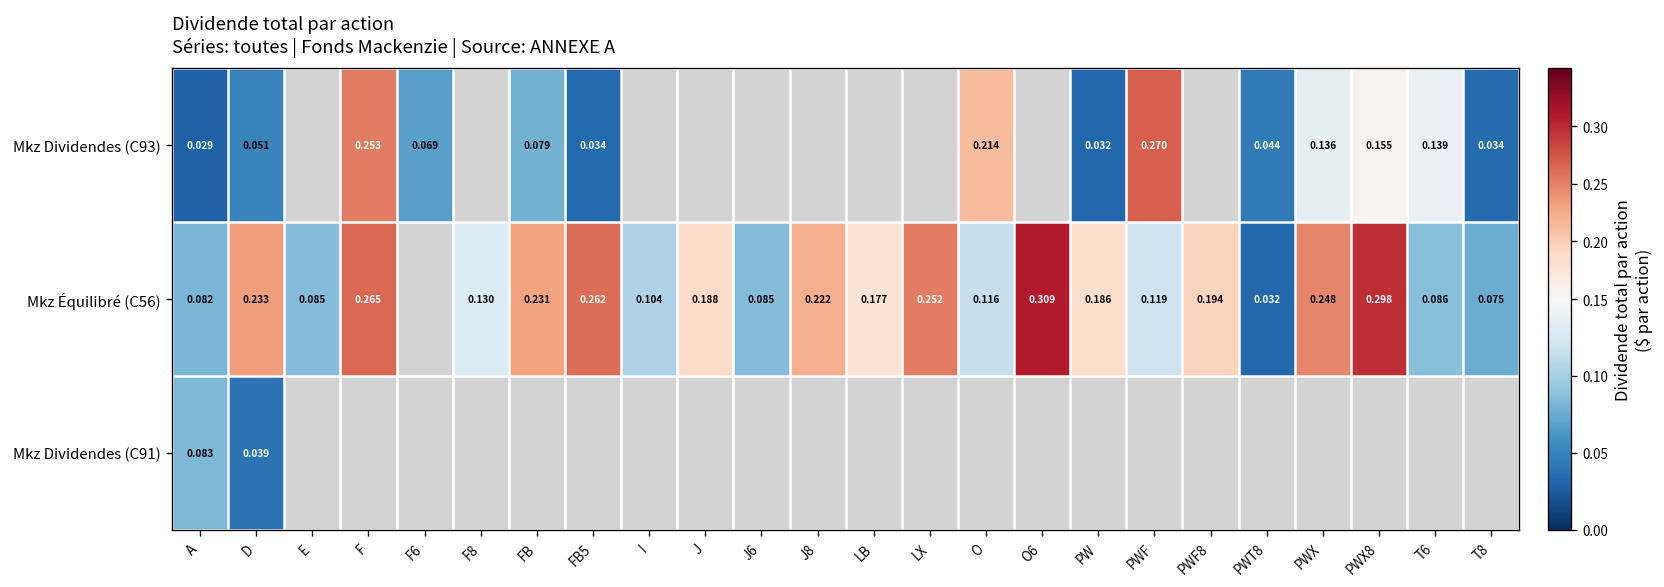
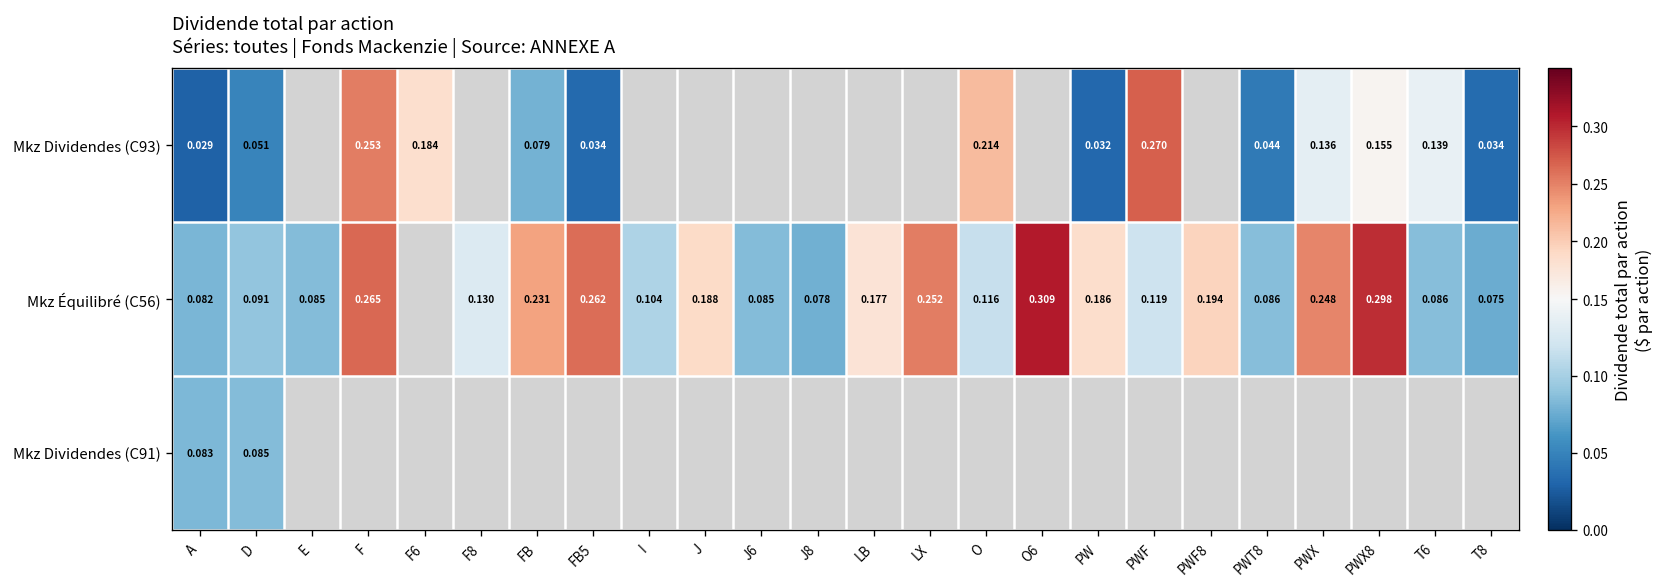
  {
    "Mkz Dividendes (C93)": {
      "A": 0.029,
      "D": 0.051,
      "F": 0.253,
-     "F6": 0.069,
+     "F6": 0.184,
      "FB": 0.079,
      "FB5": 0.034,
      "O": 0.214,
      "PW": 0.032,
      "PWF": 0.270,
      "PWT8": 0.044,
      "PWX": 0.136,
      "PWX8": 0.155,
      "T6": 0.139,
      "T8": 0.034
    },
    "Mkz Équilibré (C56)": {
      "A": 0.082,
-     "D": 0.233,
+     "D": 0.091,
      "E": 0.085,
      "F": 0.265,
      "F8": 0.130,
      "FB": 0.231,
      "FB5": 0.262,
      "I": 0.104,
      "J": 0.188,
      "J6": 0.085,
-     "J8": 0.222,
+     "J8": 0.078,
      "LB": 0.177,
      "LX": 0.252,
      "O": 0.116,
      "O6": 0.309,
      "PW": 0.186,
      "PWF": 0.119,
      "PWF8": 0.194,
-     "PWT8": 0.032,
+     "PWT8": 0.086,
      "PWX": 0.248,
      "PWX8": 0.298,
      "T6": 0.086,
      "T8": 0.075
    },
    "Mkz Dividendes (C91)": {
      "A": 0.083,
-     "D": 0.039
+     "D": 0.085
    }
  }
